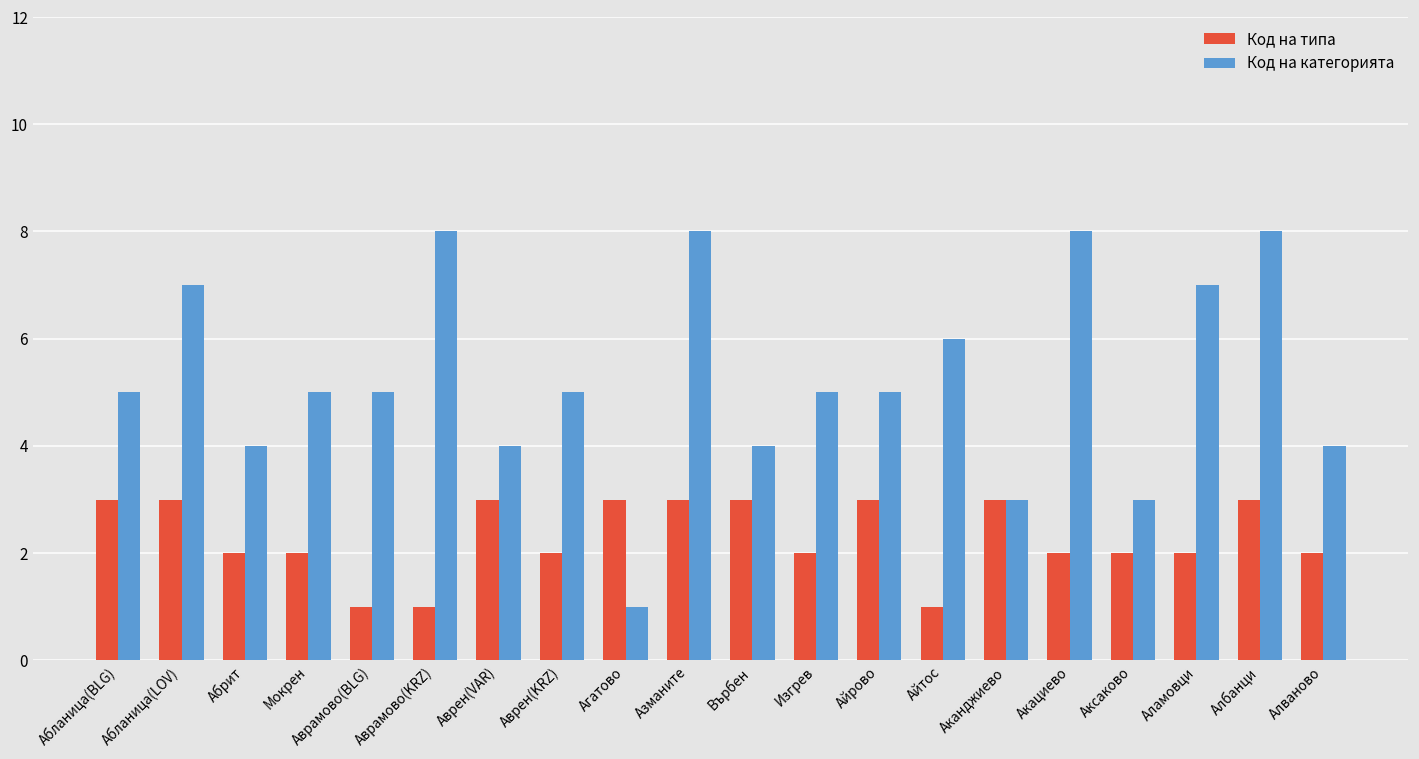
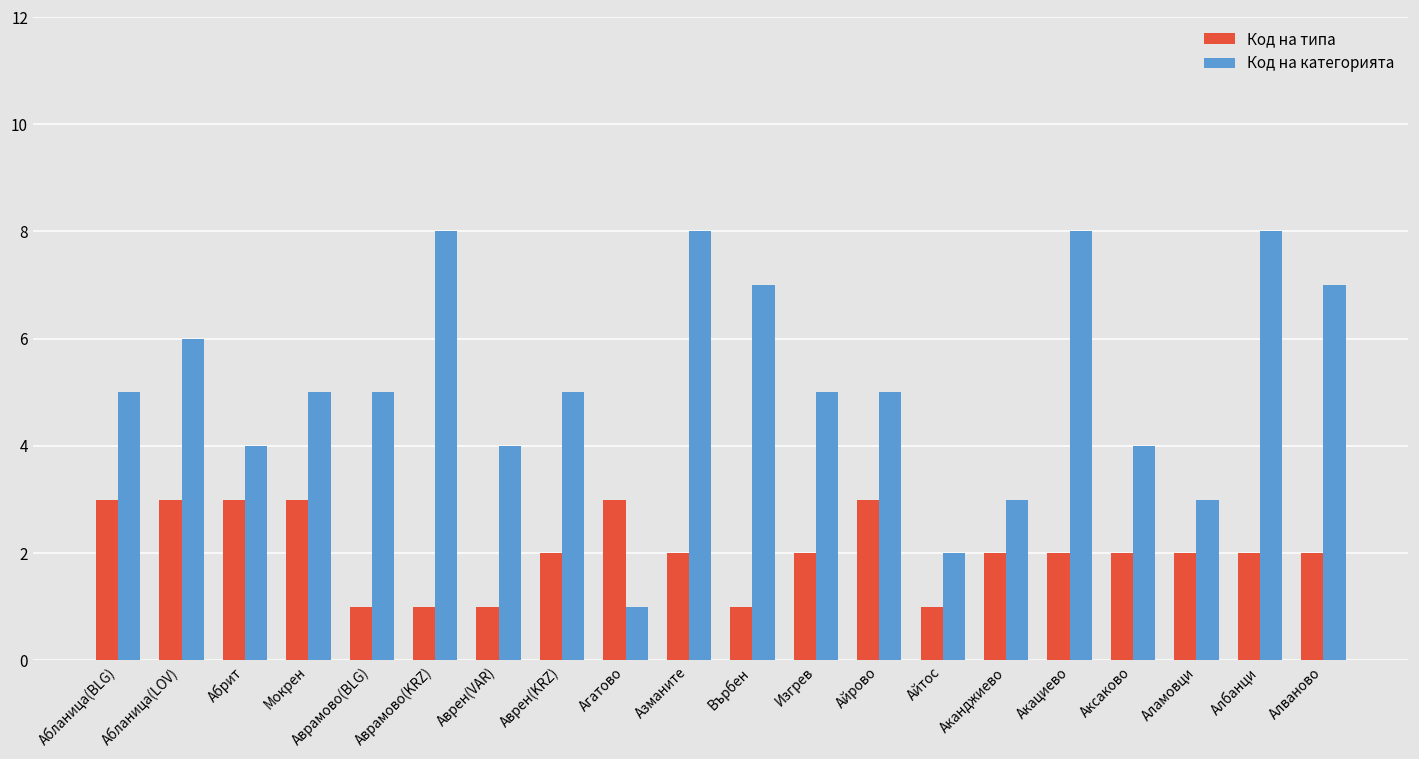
  {
    "Код на типа": {
      "Абланица(BLG)": 3,
      "Абланица(LOV)": 3,
-     "Абрит": 2,
-     "Мокрен": 2,
+     "Абрит": 3,
+     "Мокрен": 3,
      "Аврамово(BLG)": 1,
      "Аврамово(KRZ)": 1,
-     "Аврен(VAR)": 3,
+     "Аврен(VAR)": 1,
      "Аврен(KRZ)": 2,
      "Агатово": 3,
-     "Азманите": 3,
-     "Върбен": 3,
+     "Азманите": 2,
+     "Върбен": 1,
      "Изгрев": 2,
      "Айрово": 3,
      "Айтос": 1,
-     "Аканджиево": 3,
+     "Аканджиево": 2,
      "Акациево": 2,
      "Аксаково": 2,
      "Аламовци": 2,
-     "Албанци": 3,
+     "Албанци": 2,
      "Алваново": 2
    },
    "Код на категорията": {
      "Абланица(BLG)": 5,
-     "Абланица(LOV)": 7,
+     "Абланица(LOV)": 6,
      "Абрит": 4,
      "Мокрен": 5,
      "Аврамово(BLG)": 5,
      "Аврамово(KRZ)": 8,
      "Аврен(VAR)": 4,
      "Аврен(KRZ)": 5,
      "Агатово": 1,
      "Азманите": 8,
-     "Върбен": 4,
+     "Върбен": 7,
      "Изгрев": 5,
      "Айрово": 5,
-     "Айтос": 6,
+     "Айтос": 2,
      "Аканджиево": 3,
      "Акациево": 8,
-     "Аксаково": 3,
-     "Аламовци": 7,
+     "Аксаково": 4,
+     "Аламовци": 3,
      "Албанци": 8,
-     "Алваново": 4
+     "Алваново": 7
    }
  }
